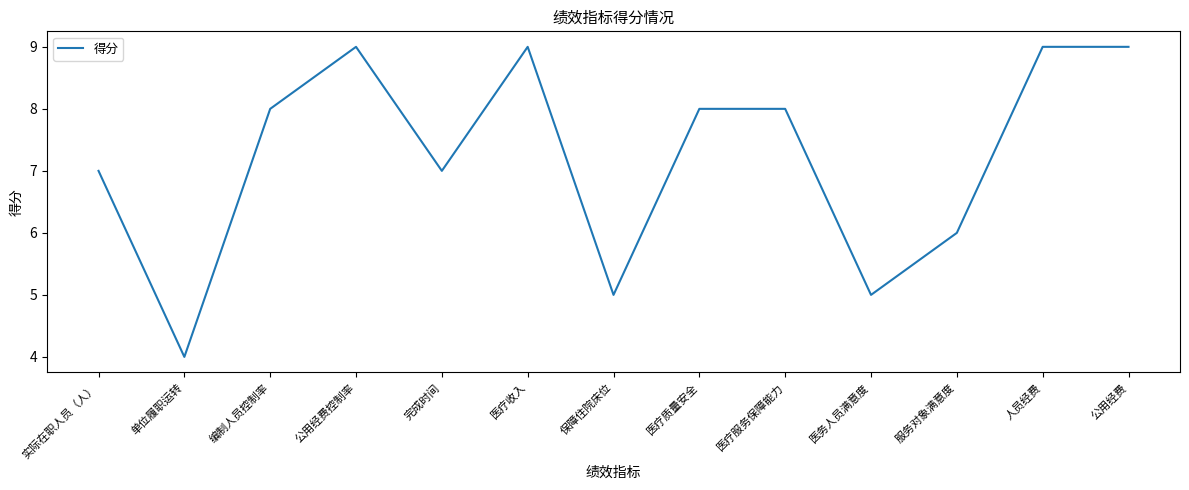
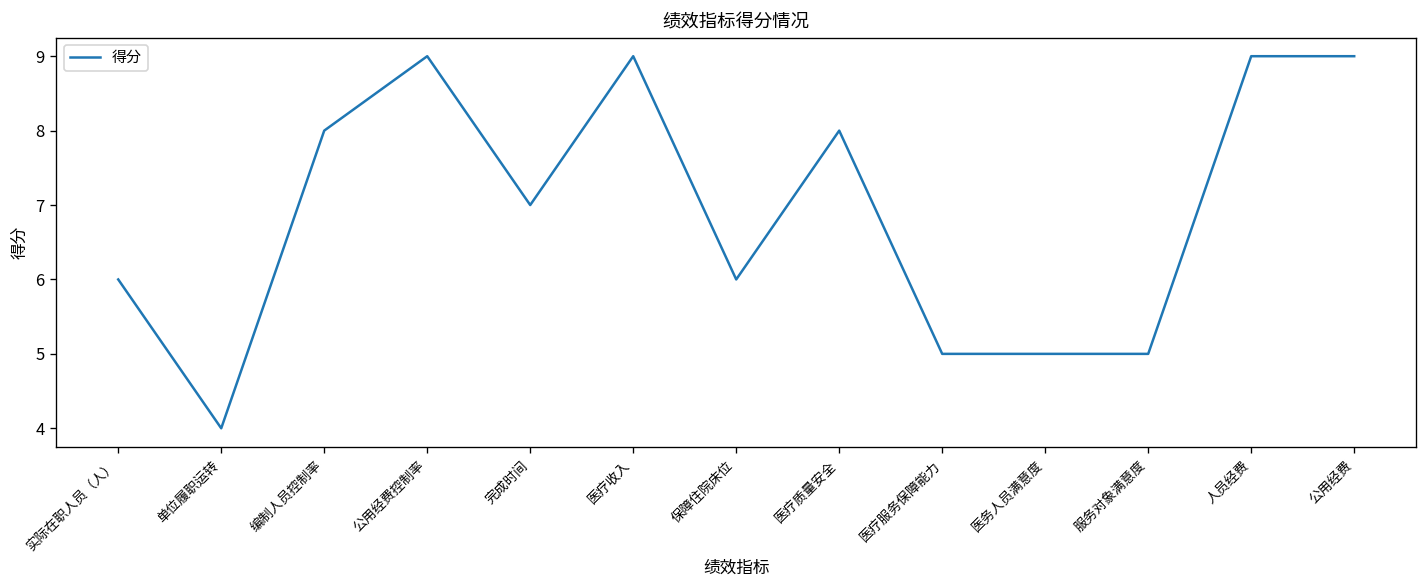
  {
-   "实际在职人员（人）": 7,
+   "实际在职人员（人）": 6,
    "单位履职运转": 4,
    "编制人员控制率": 8,
    "公用经费控制率": 9,
    "完成时间": 7,
    "医疗收入": 9,
-   "保障住院床位": 5,
+   "保障住院床位": 6,
    "医疗质量安全": 8,
-   "医疗服务保障能力": 8,
+   "医疗服务保障能力": 5,
    "医务人员满意度": 5,
-   "服务对象满意度": 6,
+   "服务对象满意度": 5,
    "人员经费": 9,
    "公用经费": 9
  }
